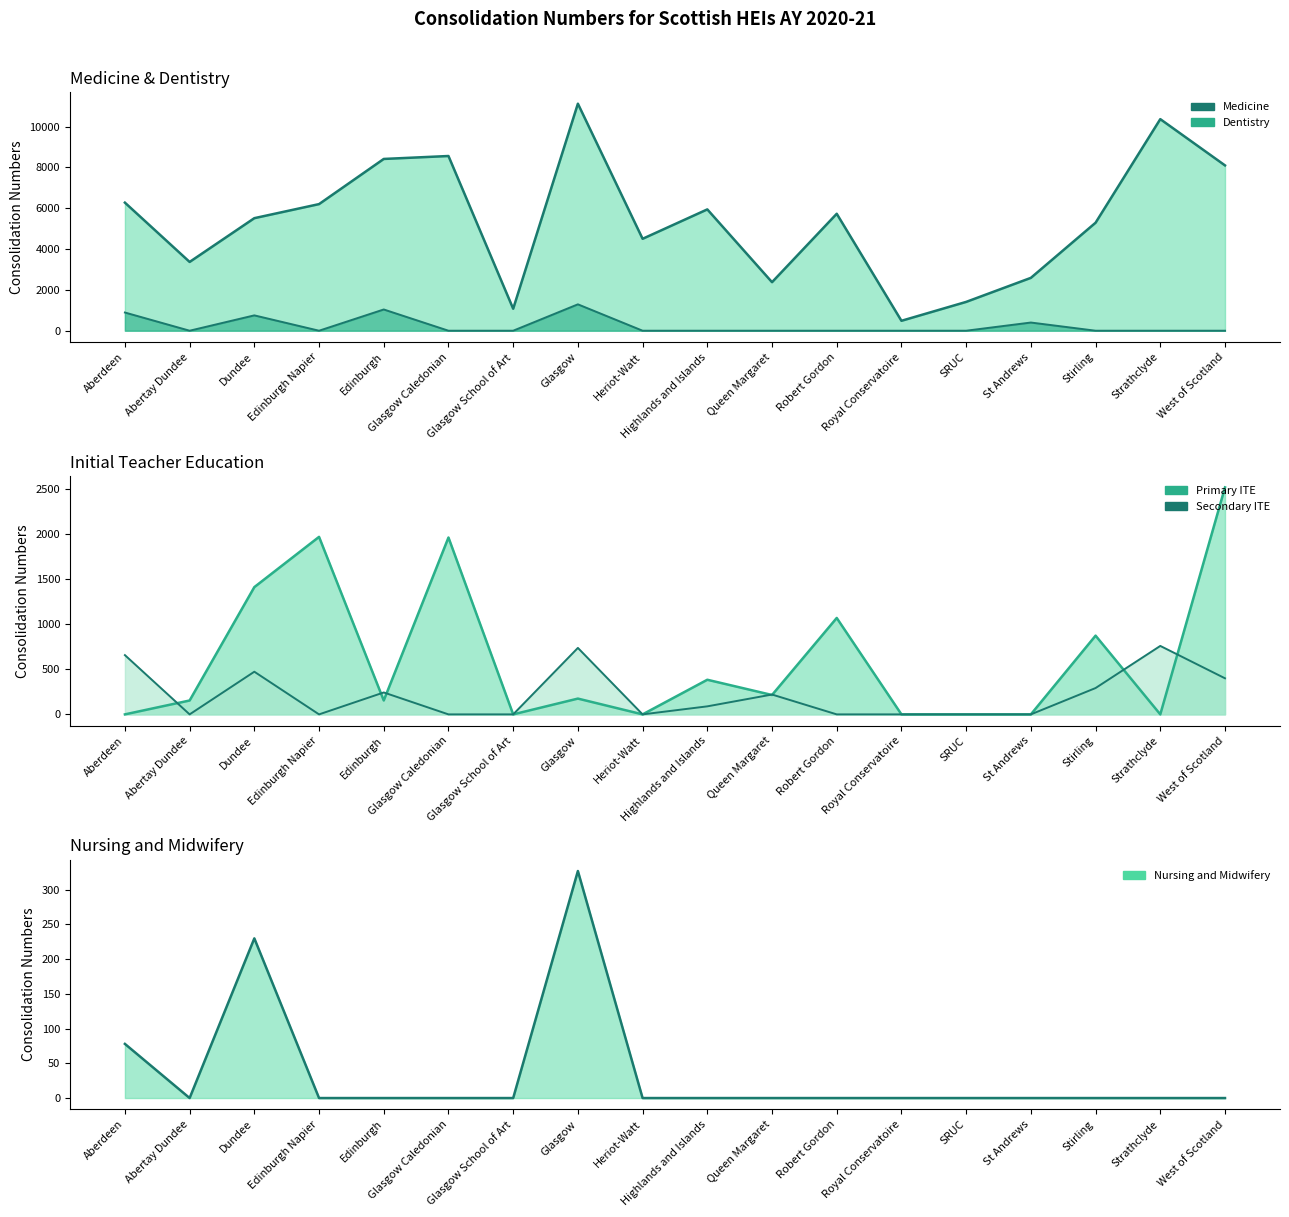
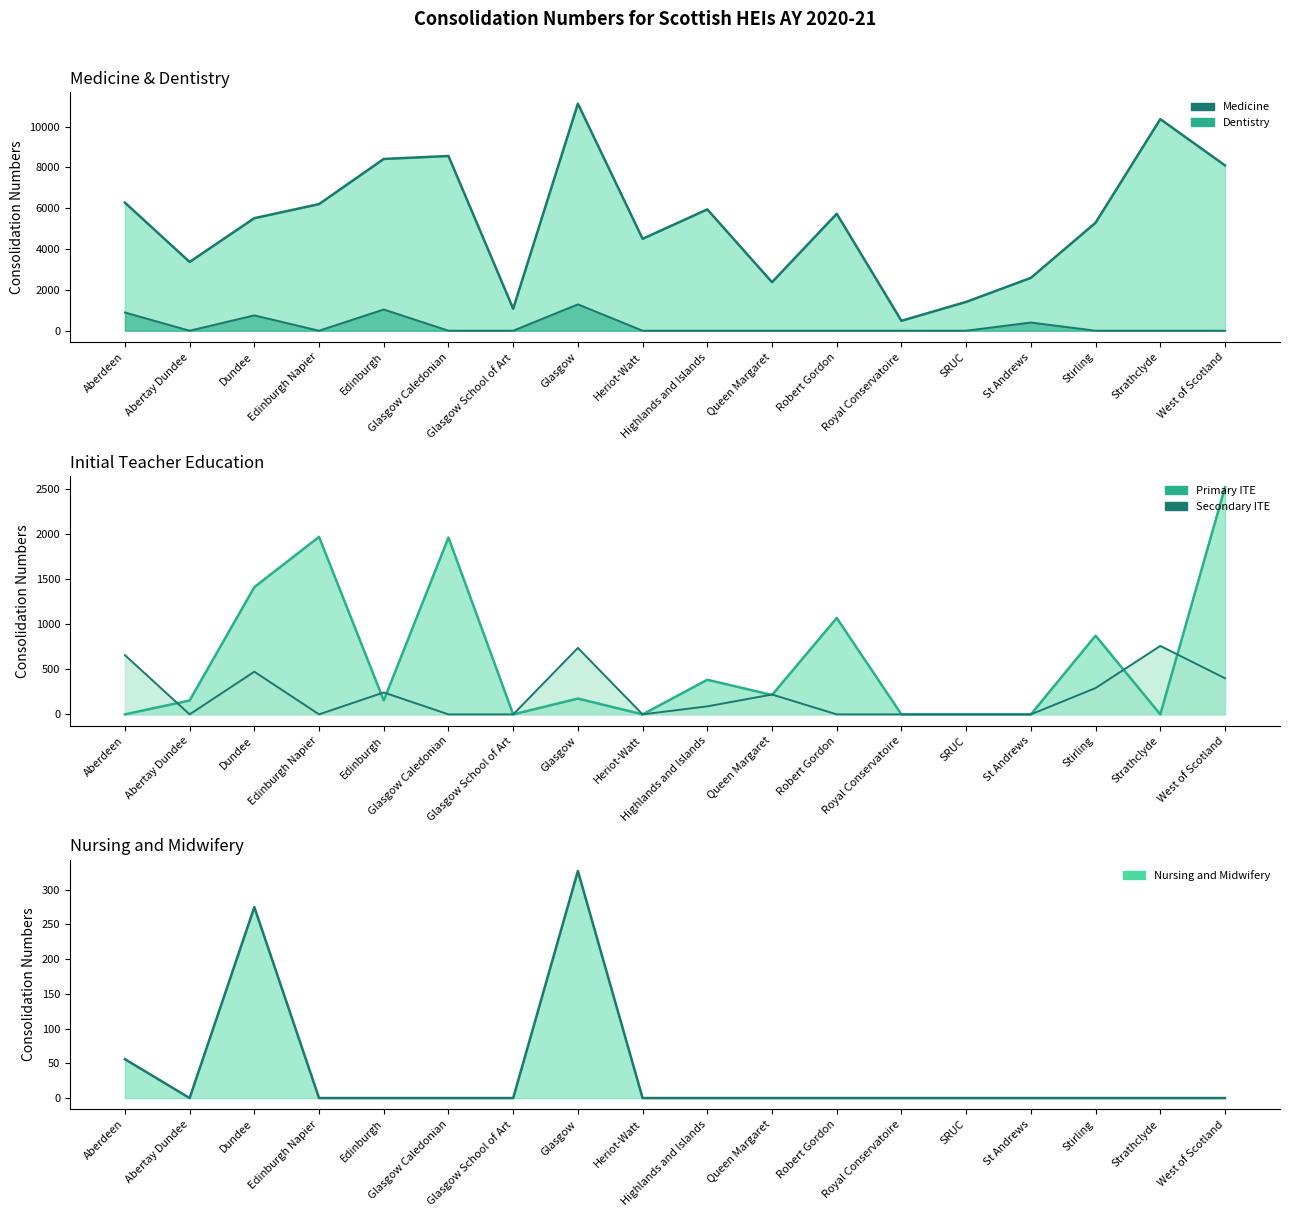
  {
    "Nursing and Midwifery": {
-     "Aberdeen": 80,
+     "Aberdeen": 60,
      "Abertay Dundee": 0,
-     "Dundee": 230,
+     "Dundee": 280,
      "Edinburgh Napier": 0,
      "Edinburgh": 0,
      "Glasgow Caledonian": 0,
      "Glasgow School of Art": 0,
      "Glasgow": 330,
      "Heriot-Watt": 0,
      "Highlands and Islands": 0,
      "Queen Margaret": 0,
      "Robert Gordon": 0,
      "Royal Conservatoire": 0,
      "SRUC": 0,
      "St Andrews": 0,
      "Stirling": 0,
      "Strathclyde": 0,
      "West of Scotland": 0
    }
  }
